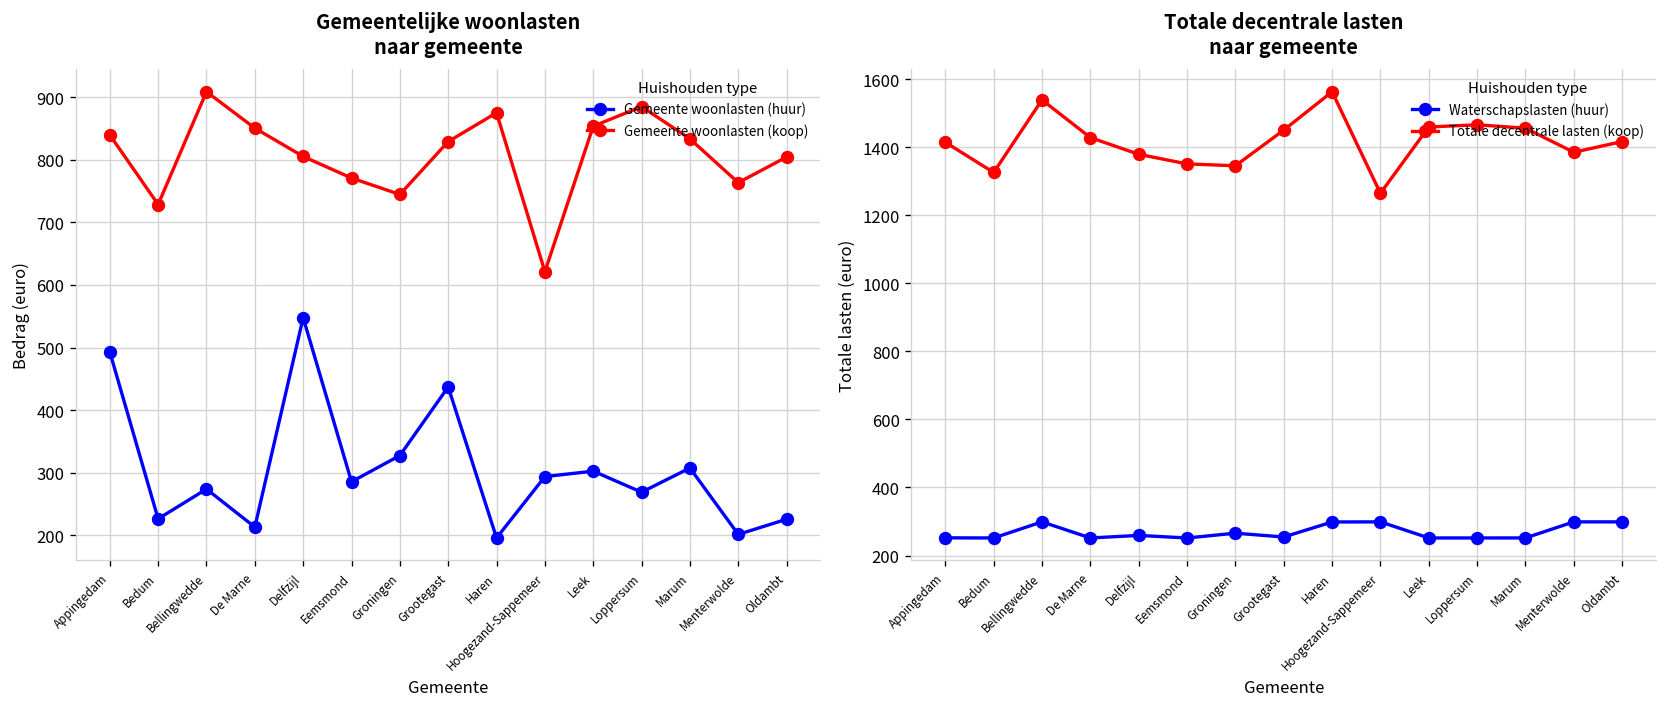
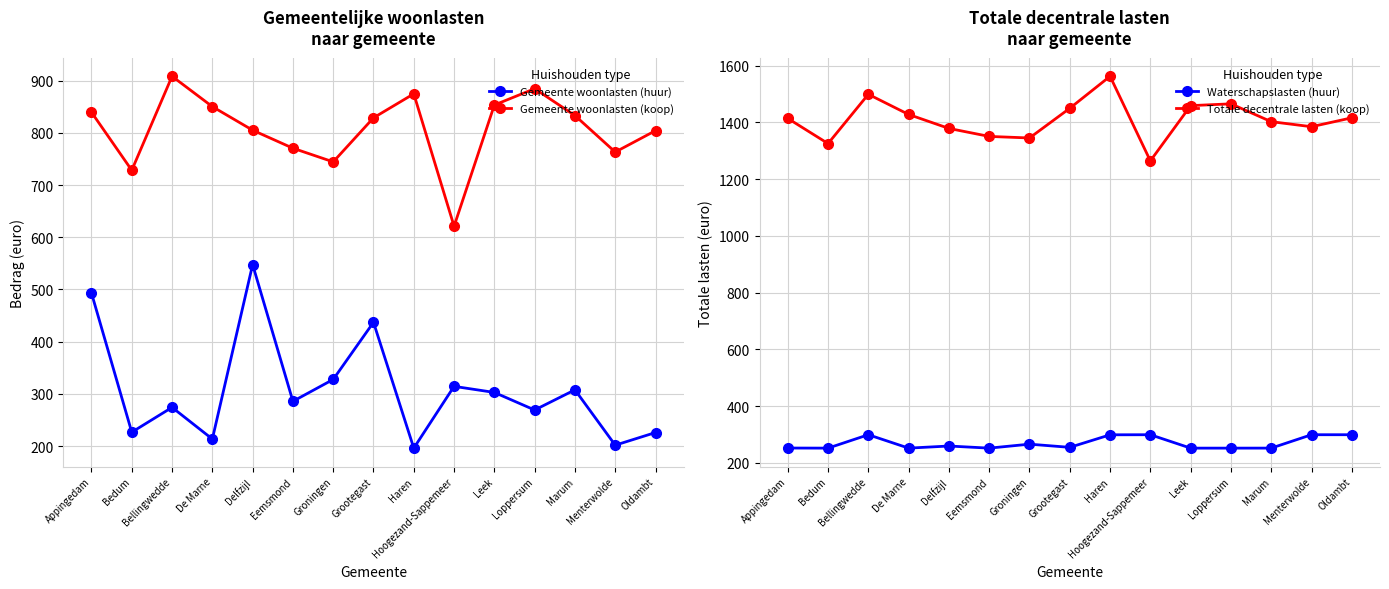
  {
    "Gemeentelijke woonlasten naar gemeente": {
      "Gemeente woonlasten (huur)": {
        "Appingedam": 490,
        "Bedum": 230,
        "Bellingwedde": 270,
        "De Marne": 210,
        "Delfzijl": 550,
        "Eemsmond": 290,
        "Groningen": 330,
        "Grootegast": 440,
        "Haren": 200,
-       "Hoogezand-Sappemeer": 290,
+       "Hoogezand-Sappemeer": 310,
        "Leek": 300,
        "Loppersum": 270,
        "Marum": 310,
        "Menterwolde": 200,
        "Oldambt": 230
      },
      "Gemeente woonlasten (koop)": {
        "Appingedam": 840,
        "Bedum": 730,
        "Bellingwedde": 910,
        "De Marne": 850,
        "Delfzijl": 810,
        "Eemsmond": 770,
        "Groningen": 740,
        "Grootegast": 830,
        "Haren": 880,
        "Hoogezand-Sappemeer": 620,
        "Leek": 850,
        "Loppersum": 880,
        "Marum": 830,
        "Menterwolde": 760,
        "Oldambt": 800
      }
    },
    "Totale decentrale lasten naar gemeente": {
      "Waterschapslasten (huur)": {
        "Appingedam": 250,
        "Bedum": 250,
        "Bellingwedde": 300,
        "De Marne": 250,
        "Delfzijl": 260,
        "Eemsmond": 250,
        "Groningen": 270,
        "Grootegast": 250,
        "Haren": 300,
        "Hoogezand-Sappemeer": 300,
        "Leek": 250,
        "Loppersum": 250,
        "Marum": 250,
        "Menterwolde": 300,
        "Oldambt": 300
      },
      "Totale decentrale lasten (koop)": {
        "Appingedam": 1410,
        "Bedum": 1330,
-       "Bellingwedde": 1540,
+       "Bellingwedde": 1500,
        "De Marne": 1430,
        "Delfzijl": 1380,
        "Eemsmond": 1350,
        "Groningen": 1350,
        "Grootegast": 1450,
        "Haren": 1560,
        "Hoogezand-Sappemeer": 1260,
        "Leek": 1460,
        "Loppersum": 1470,
-       "Marum": 1460,
+       "Marum": 1400,
        "Menterwolde": 1380,
        "Oldambt": 1420
      }
    }
  }
